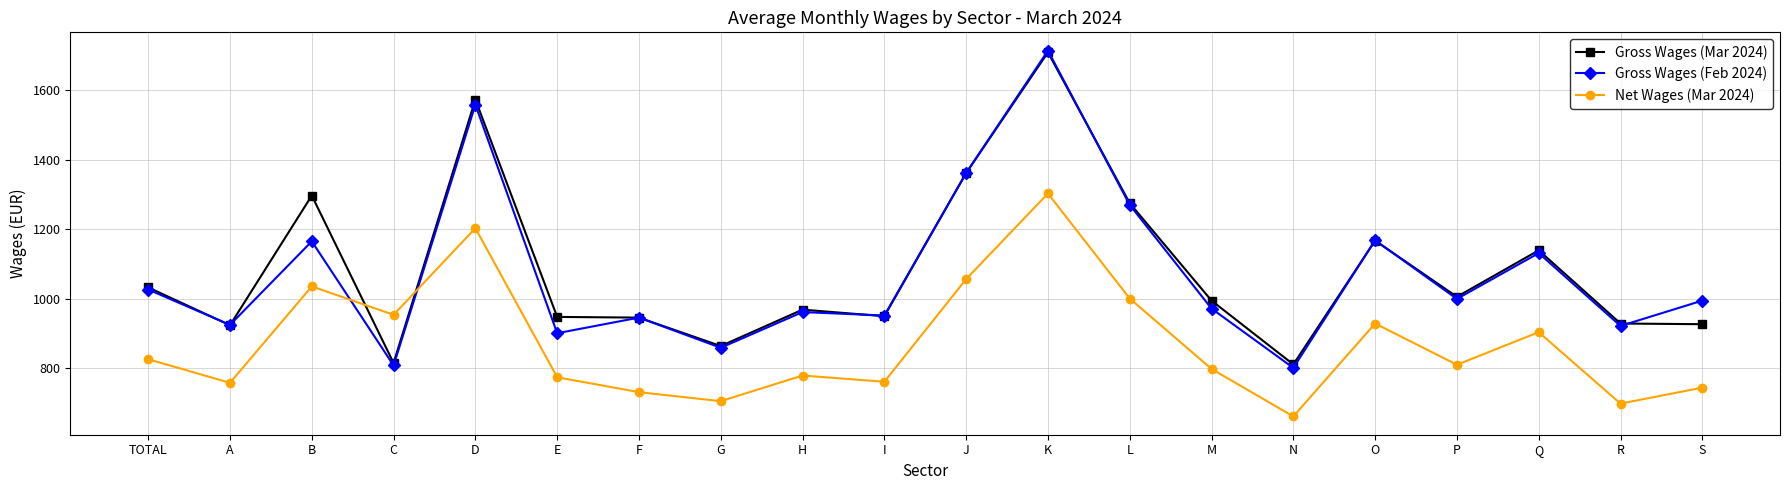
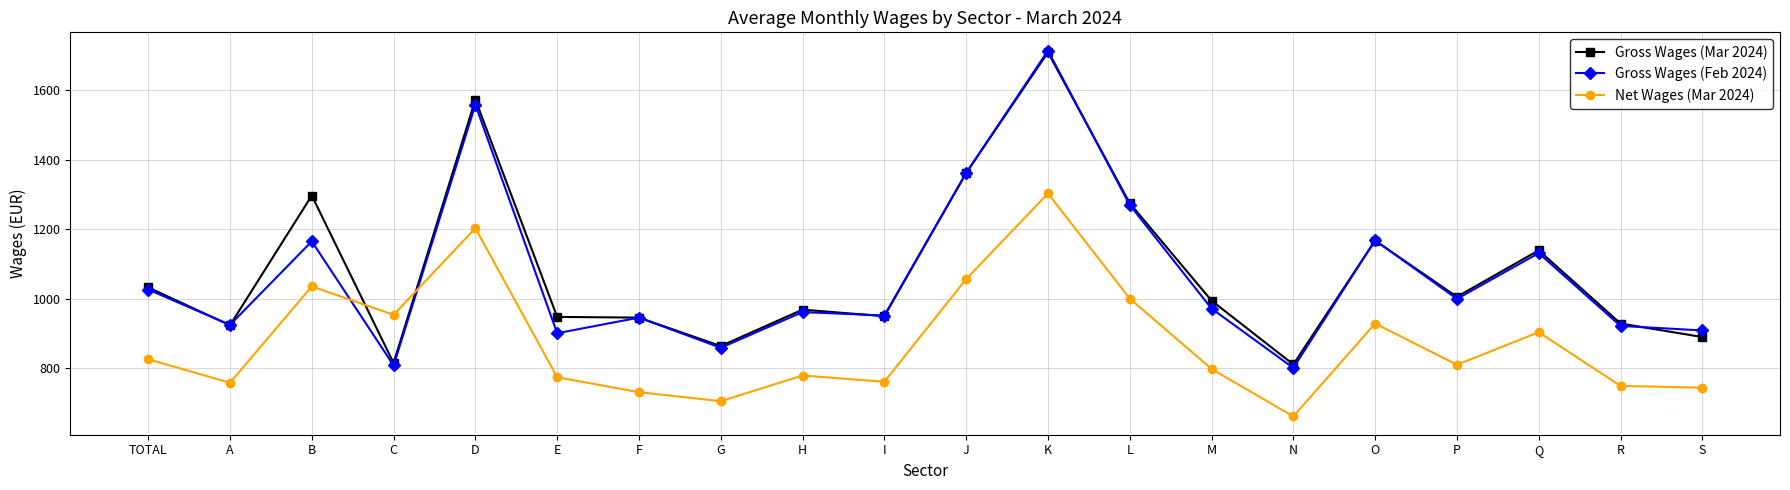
  {
    "Gross Wages (Mar 2024)": {
      "B": 1300,
      "D": 1570,
      "E": 950,
      "M": 990,
      "N": 810,
      "Q": 1140,
-     "S": 930
+     "S": 890
    },
    "Gross Wages (Feb 2024)": {
      "B": 1170,
      "D": 1560,
      "E": 900,
      "M": 970,
      "N": 800,
      "Q": 1130,
-     "S": 990
+     "S": 910
    },
    "Net Wages (Mar 2024)": {
      "TOTAL": 830,
      "A": 760,
      "B": 1040,
      "C": 950,
      "D": 1200,
      "E": 770,
      "F": 730,
      "G": 700,
      "H": 780,
      "I": 760,
      "J": 1060,
      "K": 1300,
      "L": 1000,
      "M": 800,
      "N": 660,
      "O": 930,
      "P": 810,
      "Q": 900,
-     "R": 700,
+     "R": 750,
      "S": 740
    }
  }
